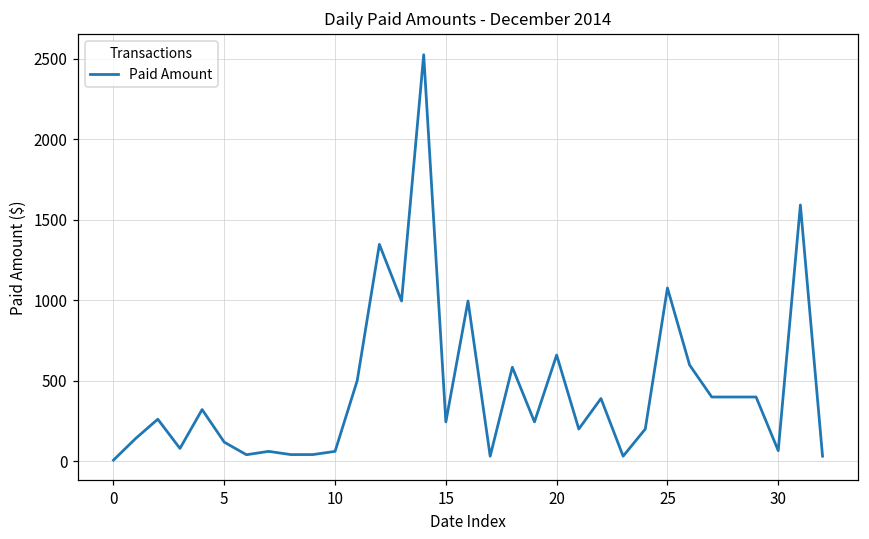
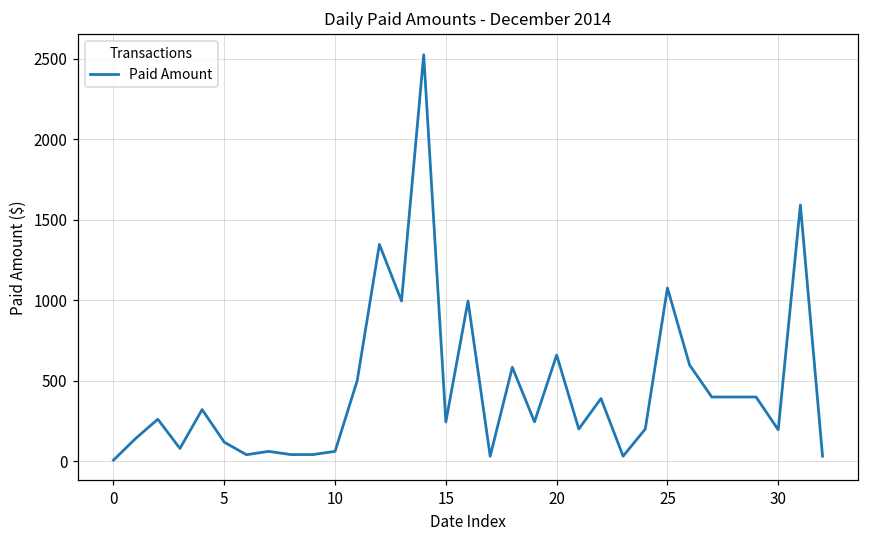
  {
    "0": 10,
    "5": 120,
    "10": 60,
    "15": 240,
    "20": 660,
    "25": 1080,
-   "30": 60
+   "30": 190
  }
